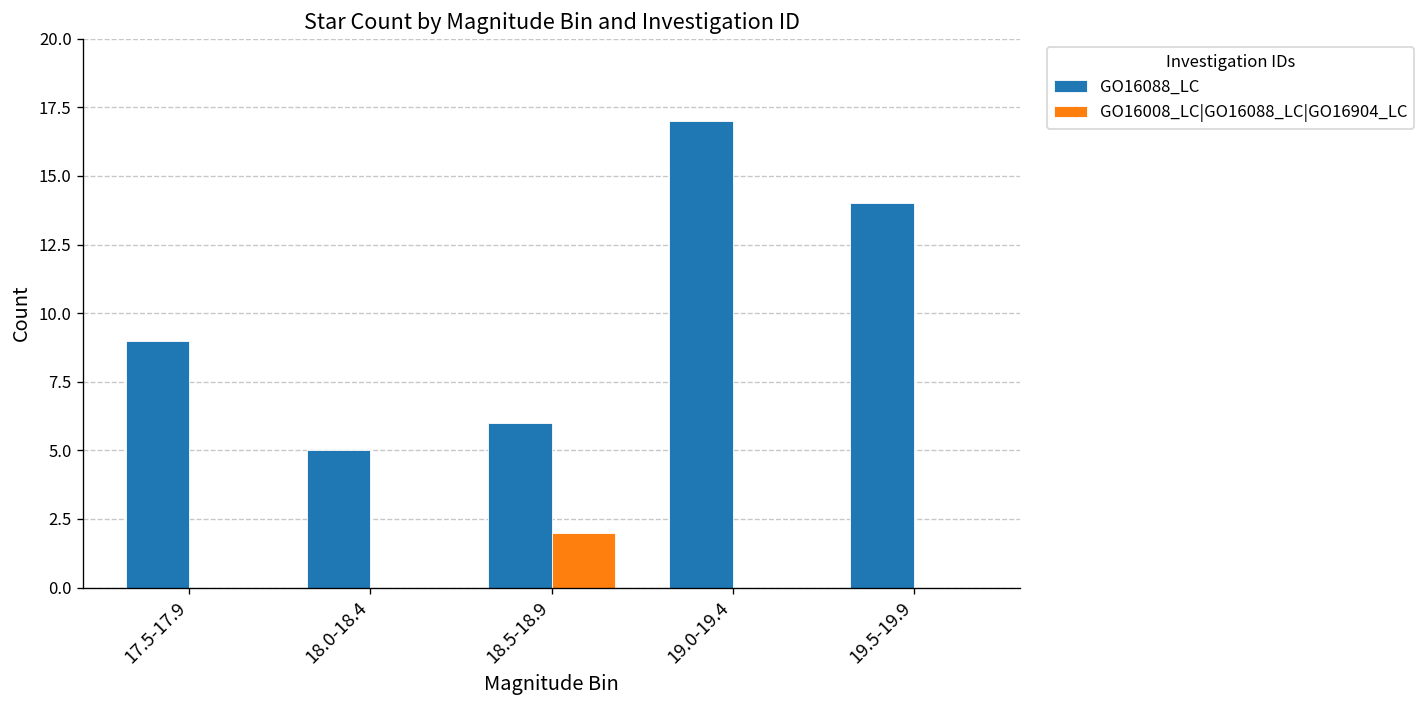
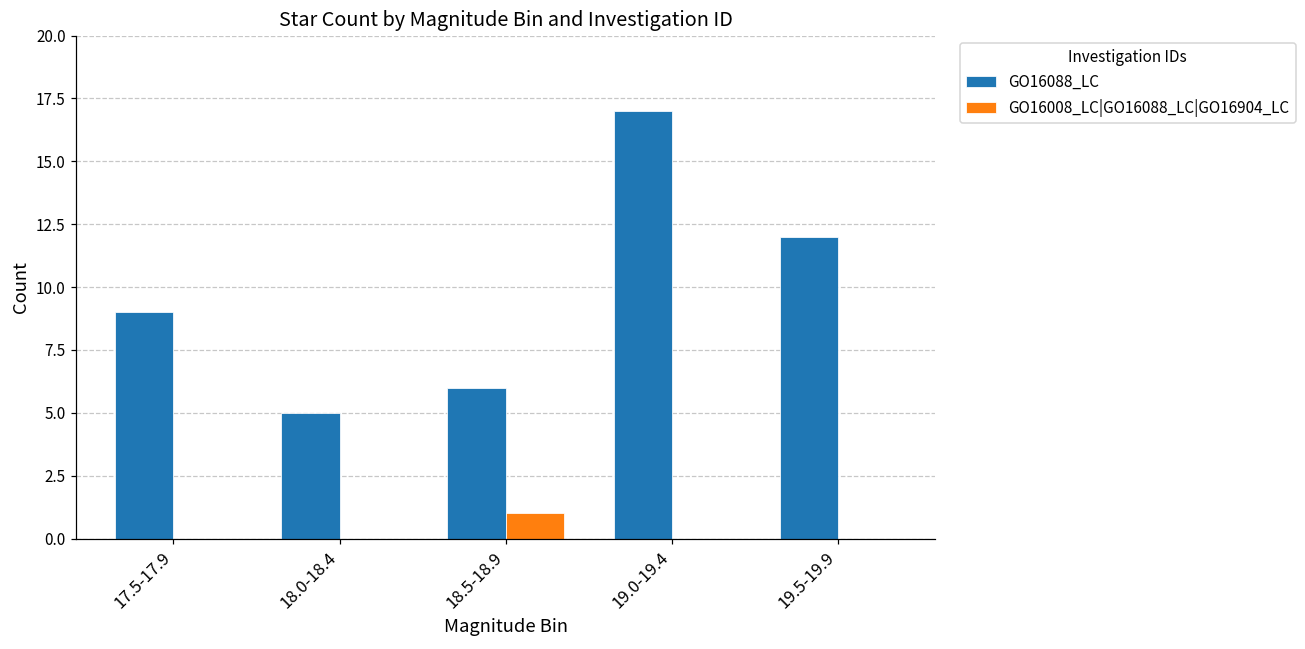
  {
    "GO16088_LC": {
      "17.5-17.9": 9,
      "18.0-18.4": 5,
      "18.5-18.9": 6,
      "19.0-19.4": 17,
-     "19.5-19.9": 14
+     "19.5-19.9": 12
    },
    "GO16008_LC|GO16088_LC|GO16904_LC": {
      "17.5-17.9": 0,
      "18.0-18.4": 0,
-     "18.5-18.9": 2,
+     "18.5-18.9": 1,
      "19.0-19.4": 0,
      "19.5-19.9": 0
    }
  }
